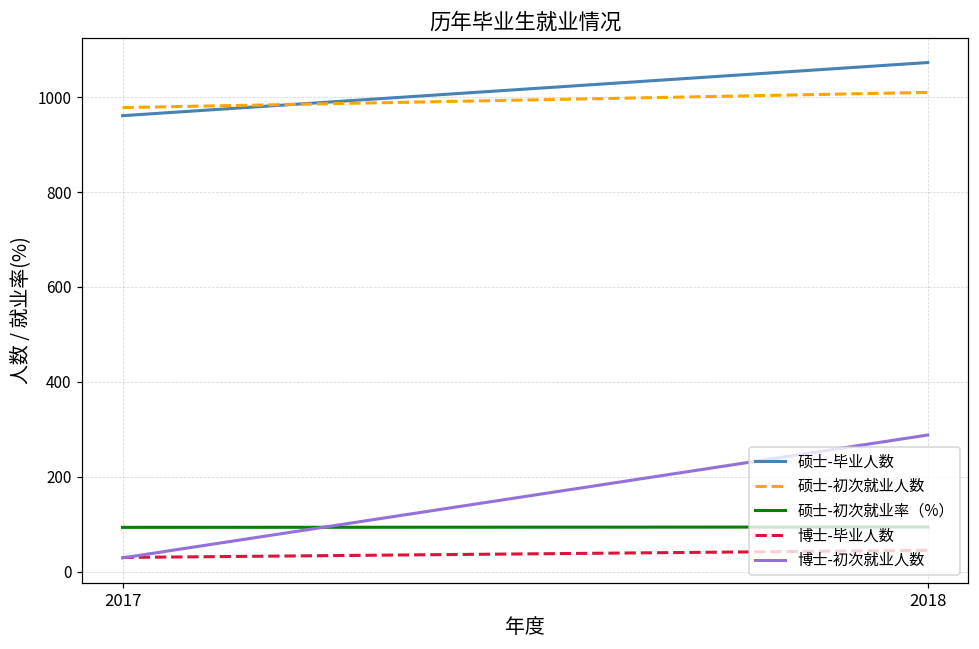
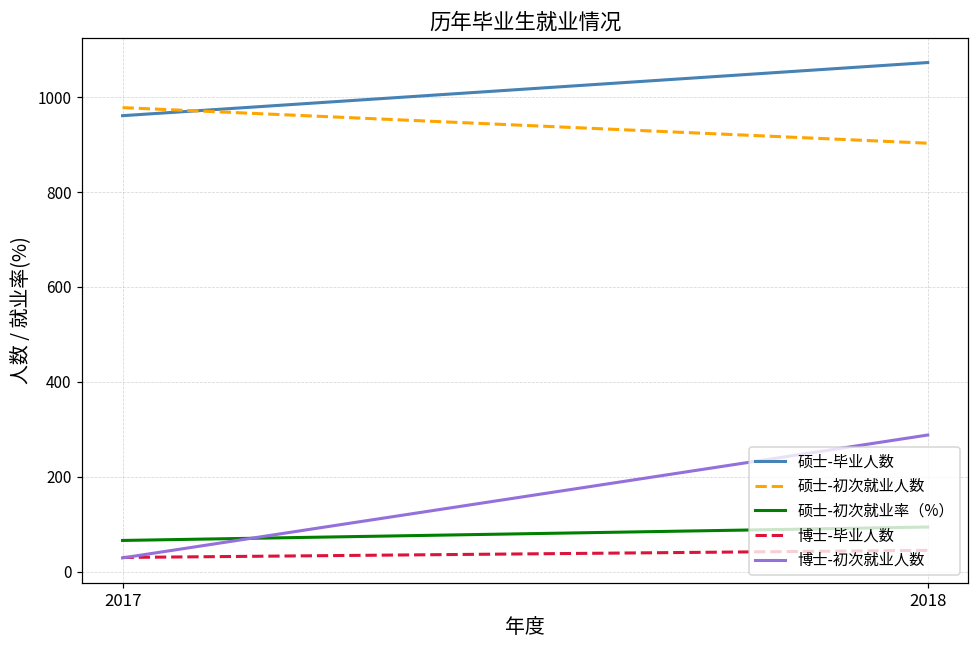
  {
    "硕士-毕业人数": {
      "2017": 960,
      "2018": 1070
    },
    "硕士-初次就业人数": {
      "2017": 980,
-     "2018": 1010
+     "2018": 900
    },
    "硕士-初次就业率（%）": {
-     "2017": 90
+     "2017": 70
    },
    "博士-初次就业人数": {
      "2018": 290
    }
  }
